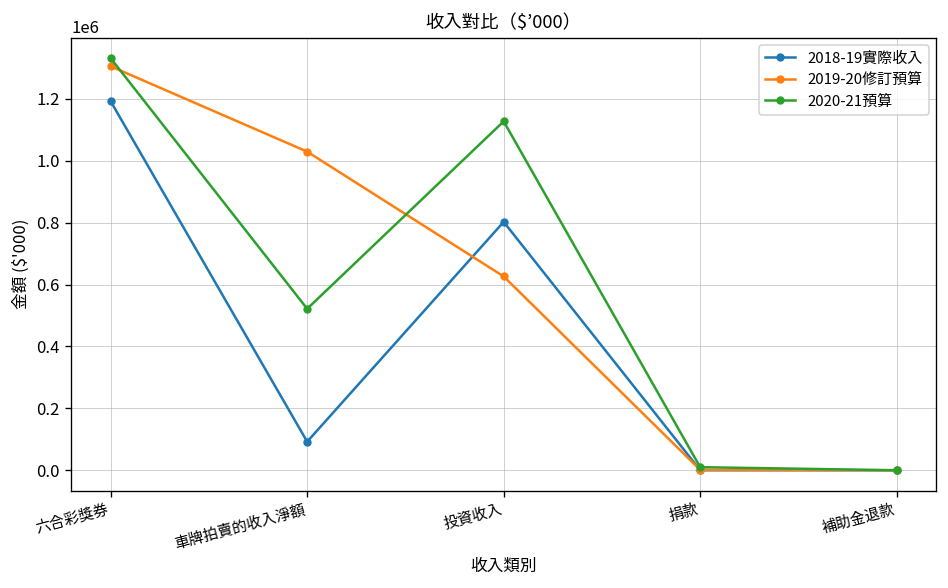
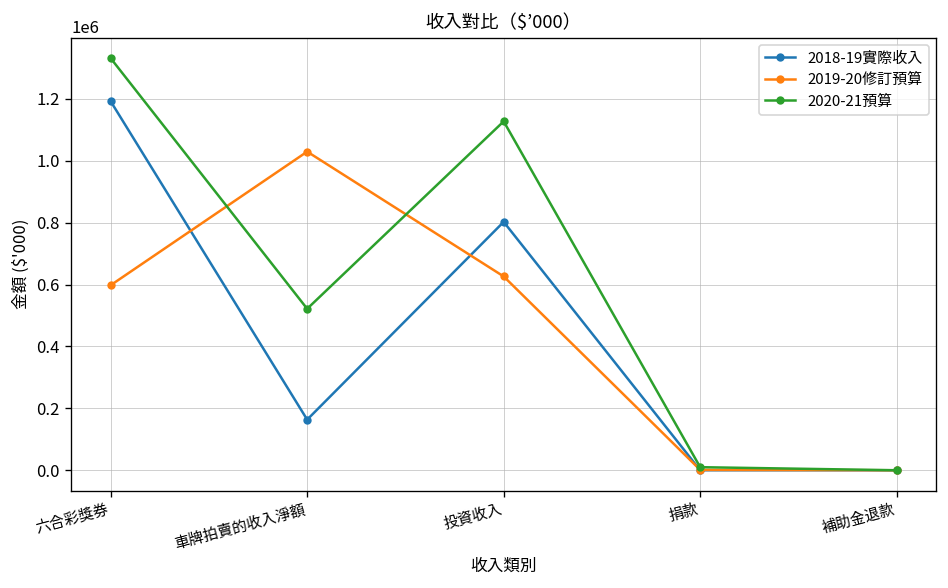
  {
    "2018-19實際收入": {
      "六合彩獎券": 1190000,
-     "車牌拍賣的收入淨額": 90000,
+     "車牌拍賣的收入淨額": 160000,
      "投資收入": 800000
    },
    "2019-20修訂預算": {
-     "六合彩獎券": 1310000,
+     "六合彩獎券": 600000,
      "車牌拍賣的收入淨額": 1030000,
      "投資收入": 630000
    },
    "2020-21預算": {
      "六合彩獎券": 1330000,
      "車牌拍賣的收入淨額": 520000,
      "投資收入": 1130000
    }
  }
